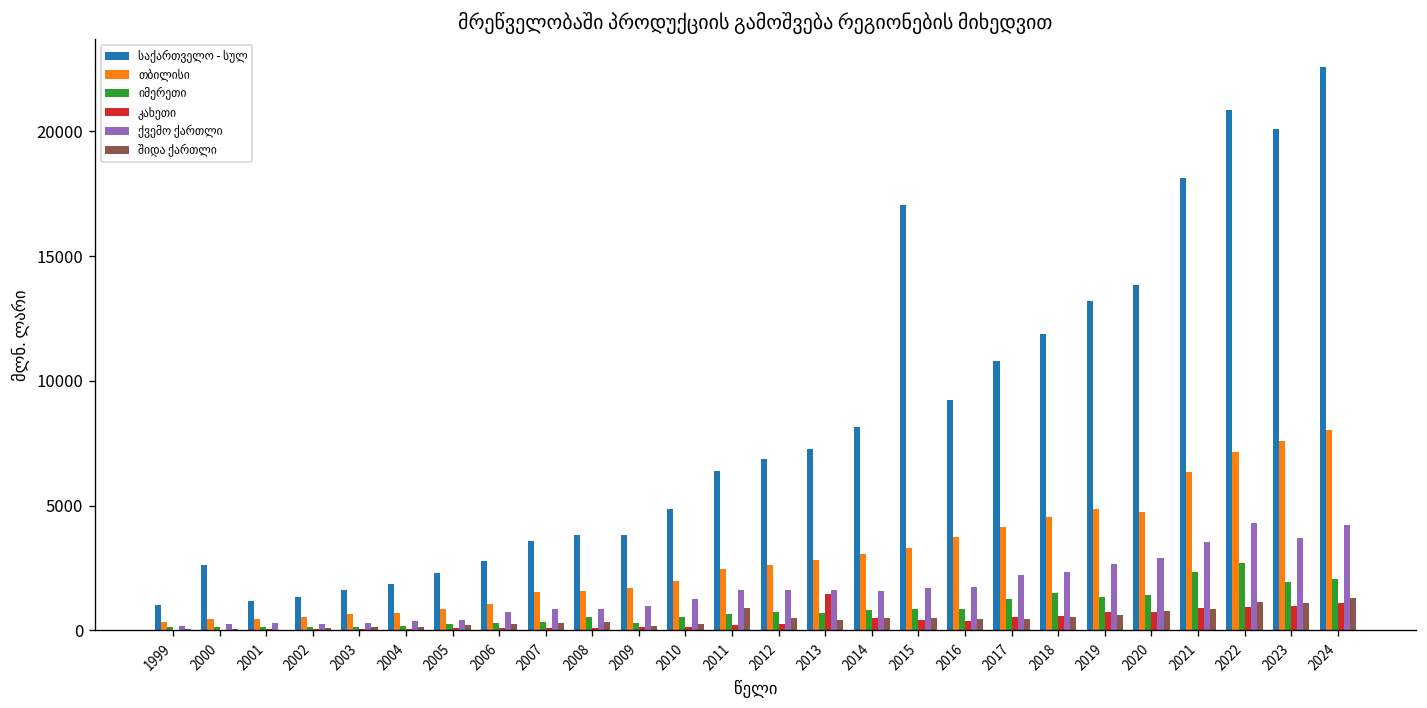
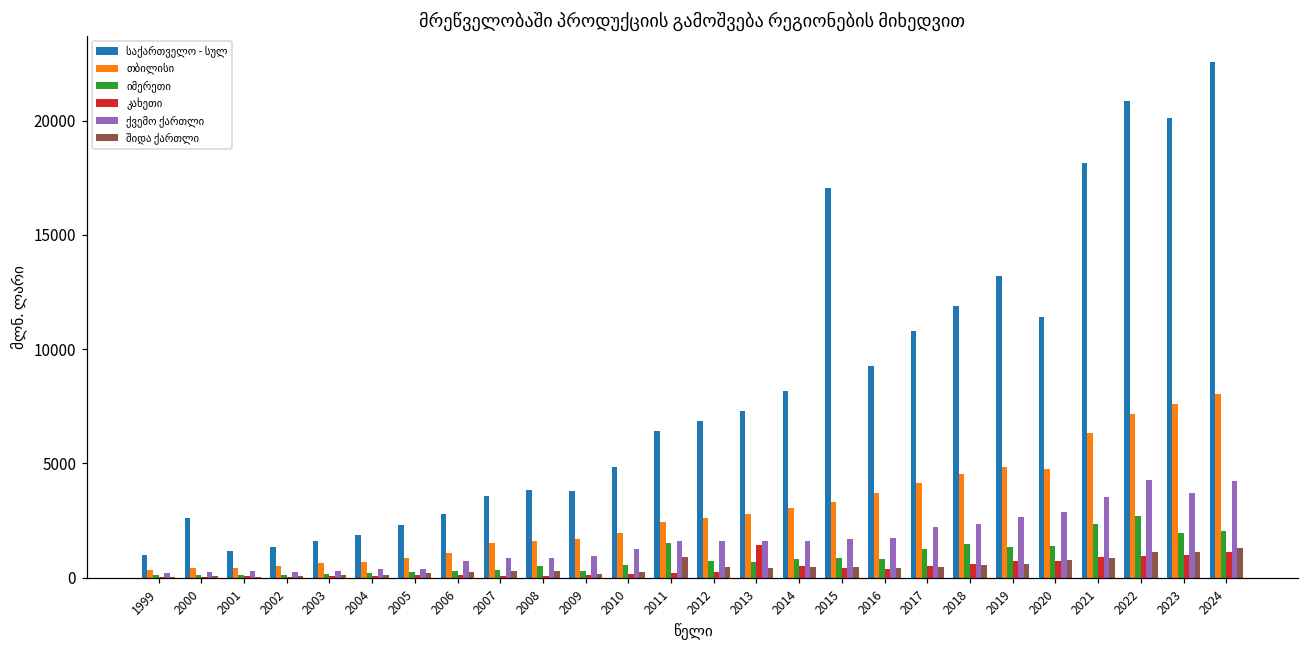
  {
    "საქართველო - სულ": {
      "1999": 1000,
      "2000": 2600,
      "2001": 1200,
      "2002": 1400,
      "2003": 1600,
      "2004": 1900,
      "2005": 2300,
      "2006": 2800,
      "2007": 3600,
      "2008": 3800,
      "2009": 3800,
      "2010": 4800,
      "2011": 6400,
      "2012": 6900,
      "2013": 7300,
      "2014": 8200,
      "2015": 17100,
      "2016": 9200,
      "2017": 10800,
      "2018": 11900,
      "2019": 13200,
-     "2020": 13900,
+     "2020": 11400,
      "2021": 18100,
      "2022": 20900,
      "2023": 20100,
      "2024": 22600
    },
    "თბილისი": {
      "1999": 300,
      "2000": 400,
      "2001": 400,
      "2002": 500,
      "2003": 600,
      "2004": 700,
      "2005": 900,
      "2006": 1100,
      "2007": 1500,
      "2008": 1600,
      "2009": 1700,
      "2010": 2000,
      "2011": 2400,
      "2012": 2600,
      "2013": 2800,
      "2014": 3100,
      "2015": 3300,
      "2016": 3700,
      "2017": 4100,
      "2018": 4500,
      "2019": 4800,
      "2020": 4700,
      "2021": 6300,
      "2022": 7200,
      "2023": 7600,
      "2024": 8000
    },
    "იმერეთი": {
      "2003": 100,
      "2004": 200,
      "2005": 300,
      "2006": 300,
      "2007": 300,
      "2008": 500,
      "2009": 300,
      "2010": 500,
-     "2011": 700,
+     "2011": 1500,
      "2012": 700,
      "2013": 700,
      "2014": 800,
      "2015": 900,
      "2016": 800,
      "2017": 1300,
      "2018": 1500,
      "2019": 1300,
      "2020": 1400,
      "2021": 2300,
      "2022": 2700,
      "2023": 1900,
      "2024": 2000
    },
    "კახეთი": {
      "2010": 100,
      "2011": 200,
      "2012": 200,
      "2013": 1400,
      "2014": 500,
      "2015": 400,
      "2016": 400,
      "2017": 500,
      "2018": 600,
      "2019": 700,
      "2020": 700,
      "2021": 900,
      "2022": 900,
      "2023": 1000,
      "2024": 1100
    },
    "ქვემო ქართლი": {
      "1999": 200,
      "2000": 300,
      "2001": 300,
      "2002": 300,
      "2003": 300,
      "2004": 400,
      "2005": 400,
      "2006": 700,
      "2007": 900,
      "2008": 800,
      "2009": 1000,
      "2010": 1200,
      "2011": 1600,
      "2012": 1600,
      "2013": 1600,
      "2014": 1600,
      "2015": 1700,
      "2016": 1700,
      "2017": 2200,
      "2018": 2300,
      "2019": 2600,
      "2020": 2900,
      "2021": 3500,
      "2022": 4300,
      "2023": 3700,
      "2024": 4200
    },
    "შიდა ქართლი": {
      "2003": 100,
      "2004": 100,
      "2005": 200,
      "2006": 200,
      "2007": 300,
      "2008": 300,
      "2009": 200,
      "2010": 200,
      "2011": 900,
      "2012": 500,
      "2013": 400,
      "2014": 500,
      "2015": 500,
      "2016": 400,
      "2017": 500,
      "2018": 500,
      "2019": 600,
      "2020": 800,
      "2021": 900,
      "2022": 1100,
      "2023": 1100,
      "2024": 1300
    }
  }
